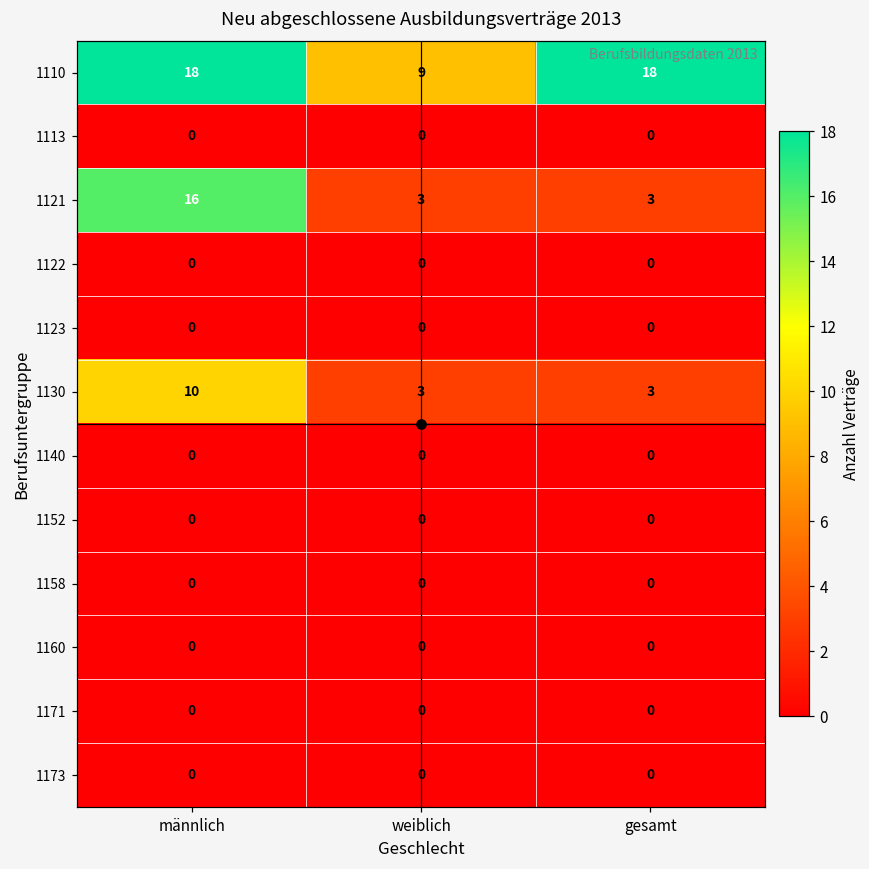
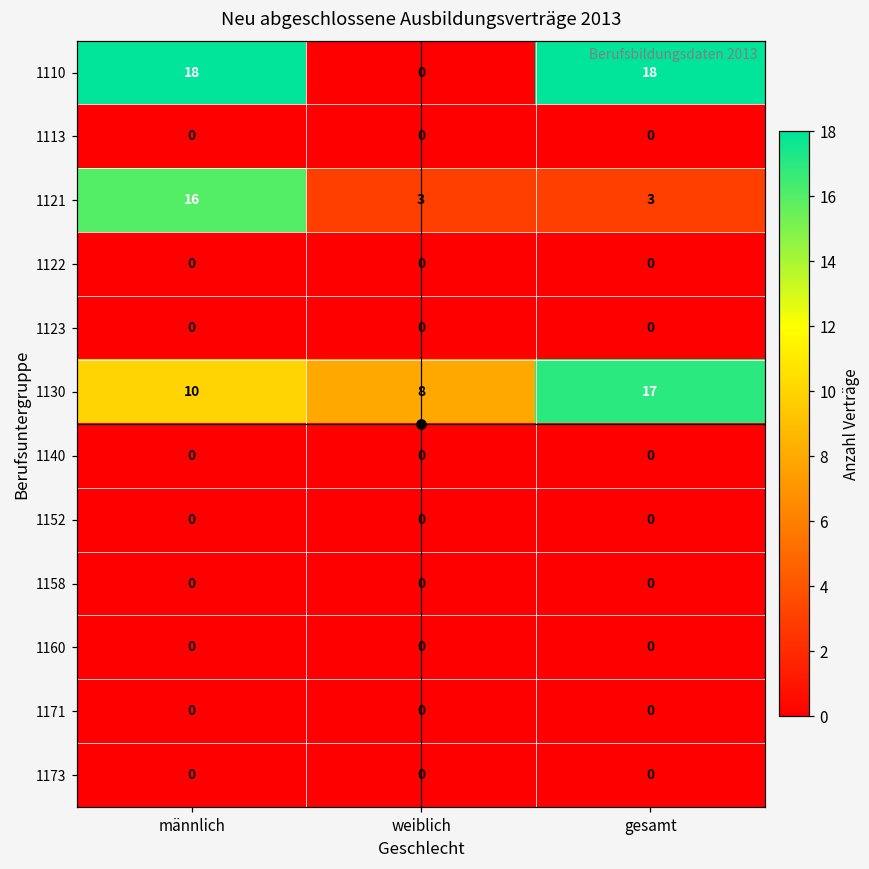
  {
    "1110": {
      "männlich": 18,
-     "weiblich": 9
+     "weiblich": 0
    },
    "1113": {
      "männlich": 0,
      "weiblich": 0,
      "gesamt": 0
    },
    "1121": {
      "männlich": 16,
      "weiblich": 3,
      "gesamt": 3
    },
    "1122": {
      "männlich": 0,
      "weiblich": 0,
      "gesamt": 0
    },
    "1123": {
      "männlich": 0,
      "weiblich": 0,
      "gesamt": 0
    },
    "1130": {
      "männlich": 10,
-     "weiblich": 3,
-     "gesamt": 3
+     "weiblich": 8,
+     "gesamt": 17
    },
    "1140": {
      "männlich": 0,
      "weiblich": 0,
      "gesamt": 0
    },
    "1152": {
      "männlich": 0,
      "weiblich": 0,
      "gesamt": 0
    },
    "1158": {
      "männlich": 0,
      "weiblich": 0,
      "gesamt": 0
    },
    "1160": {
      "männlich": 0,
      "weiblich": 0,
      "gesamt": 0
    },
    "1171": {
      "männlich": 0,
      "weiblich": 0,
      "gesamt": 0
    },
    "1173": {
      "männlich": 0,
      "weiblich": 0,
      "gesamt": 0
    }
  }
